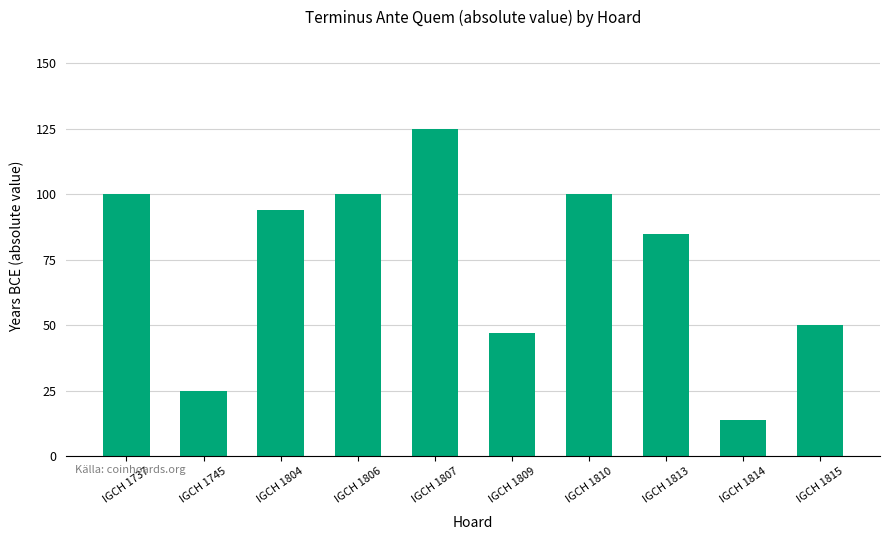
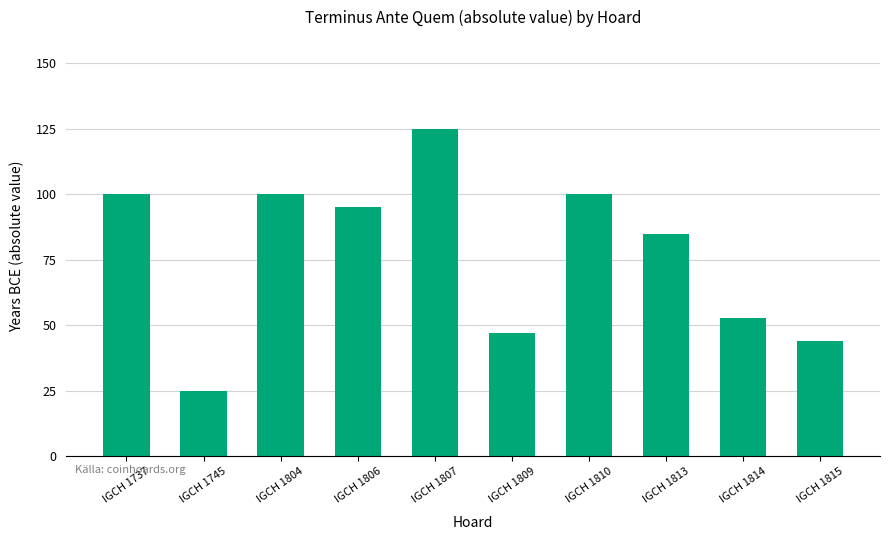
  {
    "IGCH 1737": 100,
    "IGCH 1745": 25,
-   "IGCH 1804": 94,
-   "IGCH 1806": 100,
+   "IGCH 1804": 100,
+   "IGCH 1806": 95,
    "IGCH 1807": 125,
    "IGCH 1809": 47,
    "IGCH 1810": 100,
    "IGCH 1813": 85,
-   "IGCH 1814": 14,
-   "IGCH 1815": 50
+   "IGCH 1814": 53,
+   "IGCH 1815": 44
  }
